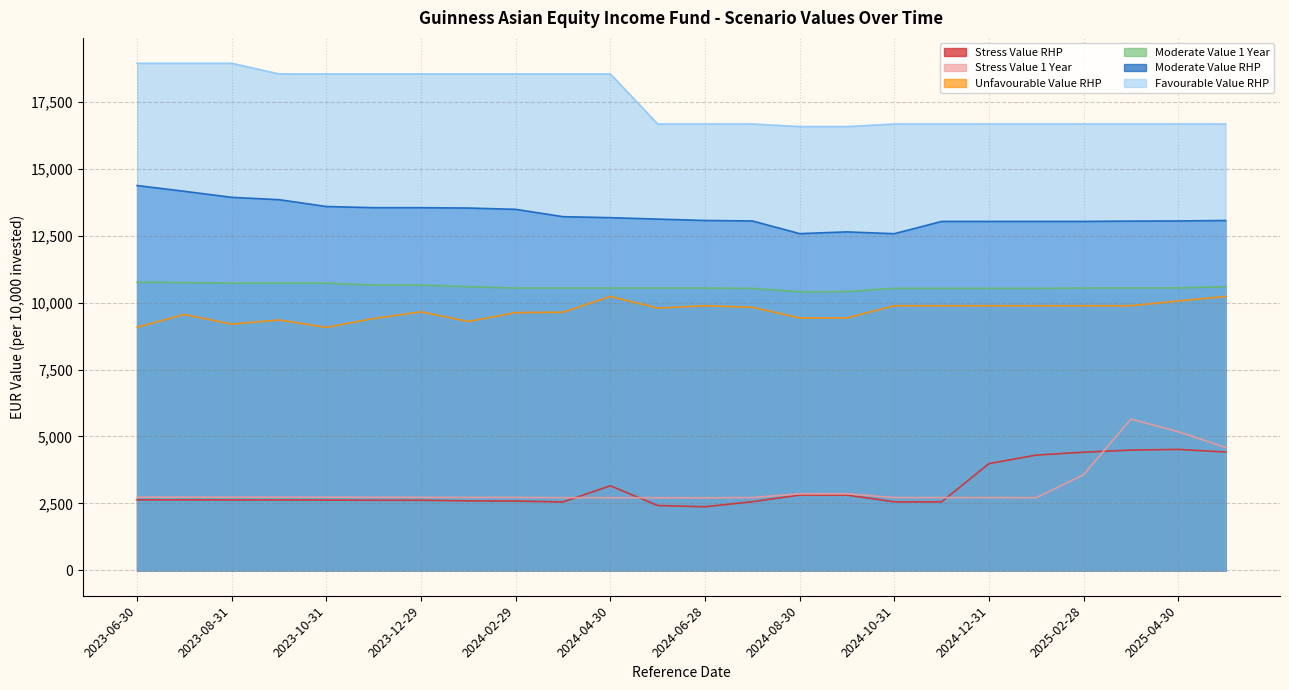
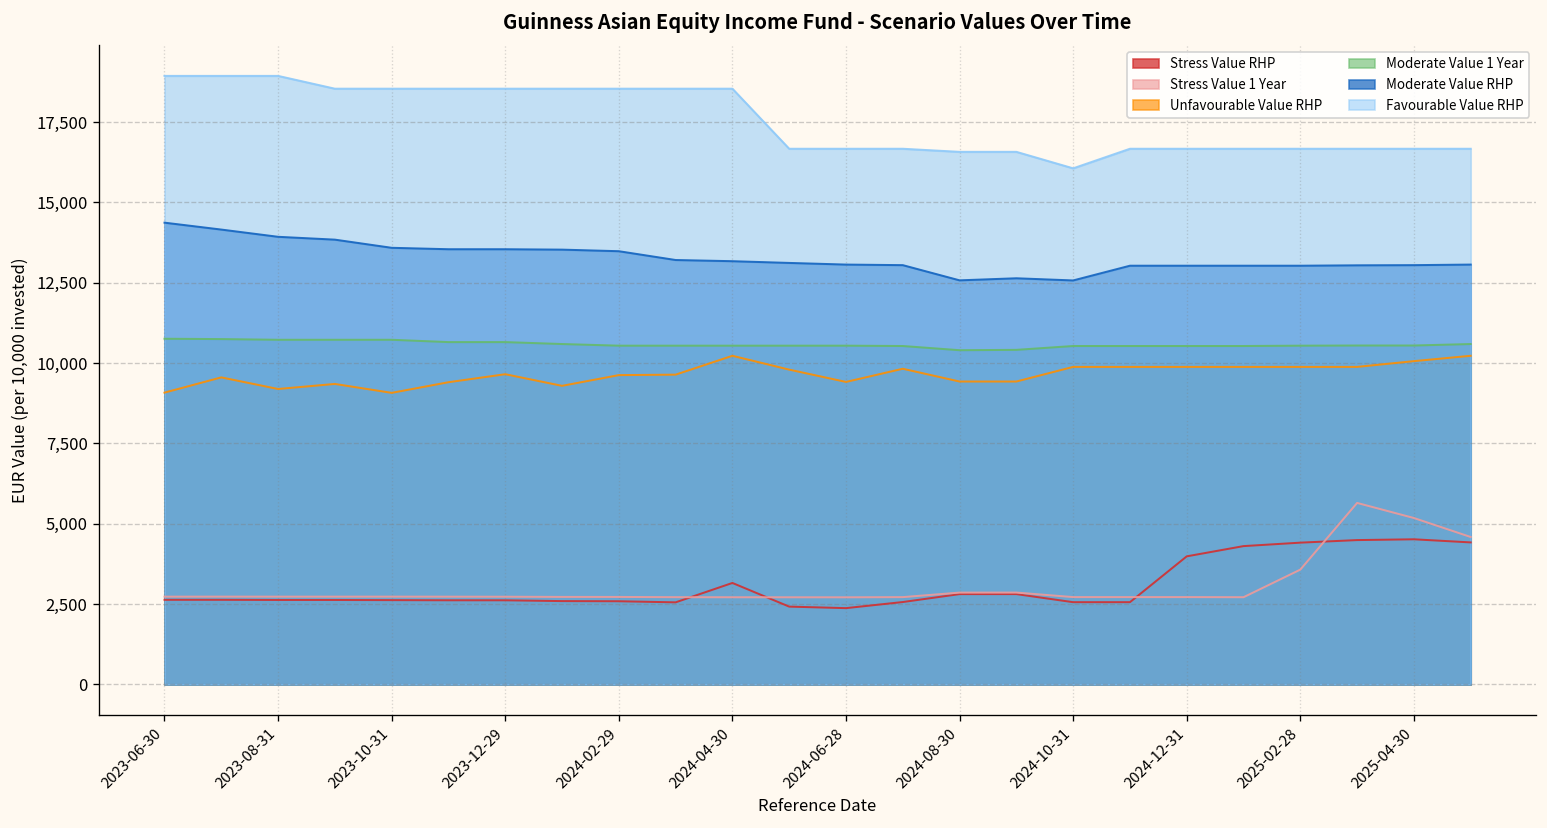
  {
    "Stress Value RHP": {
      "2023-06-30": "2,600",
      "2023-08-31": "2,600",
      "2023-10-31": "2,600",
      "2023-12-29": "2,600",
      "2024-02-29": "2,600",
      "2024-04-30": "3,200",
      "2024-06-28": "2,400",
      "2024-10-31": "2,600",
      "2024-12-31": "4,000",
      "2025-02-28": "4,400",
      "2025-04-30": "4,500"
    },
    "Stress Value 1 Year": {
      "2023-06-30": "2,700",
      "2023-08-31": "2,700",
      "2023-10-31": "2,700",
      "2023-12-29": "2,700",
      "2024-02-29": "2,700",
      "2024-04-30": "2,700",
      "2024-06-28": "2,700",
      "2024-10-31": "2,700",
      "2024-12-31": "2,700",
      "2025-02-28": "3,600",
      "2025-04-30": "5,200"
    },
    "Unfavourable Value RHP": {
      "2023-06-30": "9,100",
      "2023-08-31": "9,200",
      "2023-10-31": "9,100",
      "2023-12-29": "9,700",
      "2024-02-29": "9,600",
      "2024-04-30": "10,200",
-     "2024-06-28": "9,900",
+     "2024-06-28": "9,400",
      "2024-08-30": "9,400",
      "2024-10-31": "9,900",
      "2024-12-31": "9,900",
      "2025-02-28": "9,900",
      "2025-04-30": "10,100"
    },
    "Moderate Value 1 Year": {
      "2023-06-30": "10,800",
      "2023-08-31": "10,700",
      "2023-10-31": "10,700",
      "2023-12-29": "10,700",
      "2024-02-29": "10,500",
      "2024-04-30": "10,500",
      "2024-06-28": "10,500",
      "2024-08-30": "10,400",
      "2024-10-31": "10,500",
      "2024-12-31": "10,500",
      "2025-02-28": "10,500",
      "2025-04-30": "10,500"
    },
    "Moderate Value RHP": {
      "2023-06-30": "14,400",
      "2023-08-31": "13,900",
      "2023-10-31": "13,600",
      "2023-12-29": "13,500",
      "2024-02-29": "13,500",
      "2024-04-30": "13,200",
      "2024-06-28": "13,100",
      "2024-08-30": "12,600",
      "2024-10-31": "12,600",
      "2024-12-31": "13,000",
      "2025-02-28": "13,000",
      "2025-04-30": "13,000"
    },
    "Favourable Value RHP": {
      "2023-06-30": "18,900",
      "2023-08-31": "18,900",
      "2023-10-31": "18,500",
      "2023-12-29": "18,500",
      "2024-02-29": "18,500",
      "2024-04-30": "18,500",
      "2024-06-28": "16,700",
      "2024-08-30": "16,600",
-     "2024-10-31": "16,700",
+     "2024-10-31": "16,100",
      "2024-12-31": "16,700",
      "2025-02-28": "16,700",
      "2025-04-30": "16,700"
    }
  }
